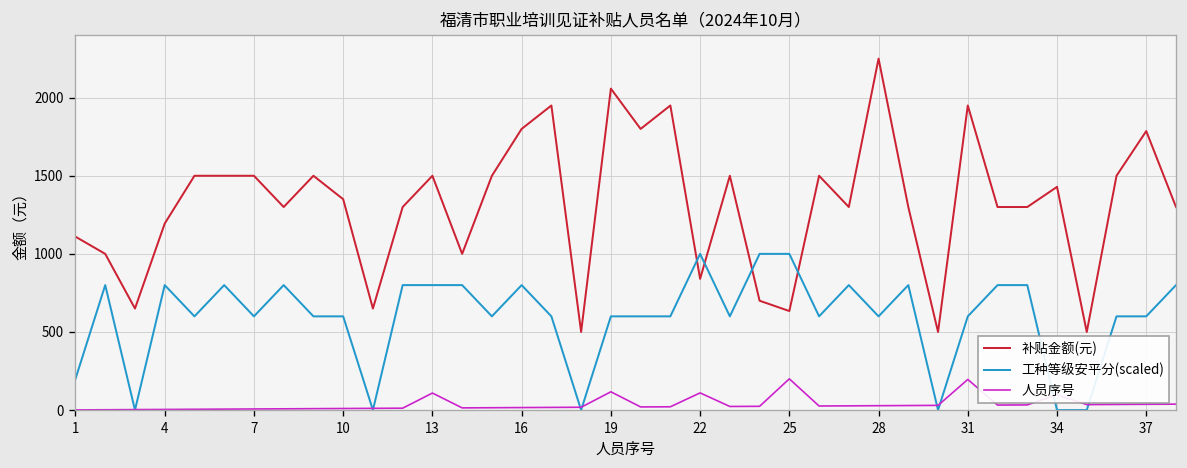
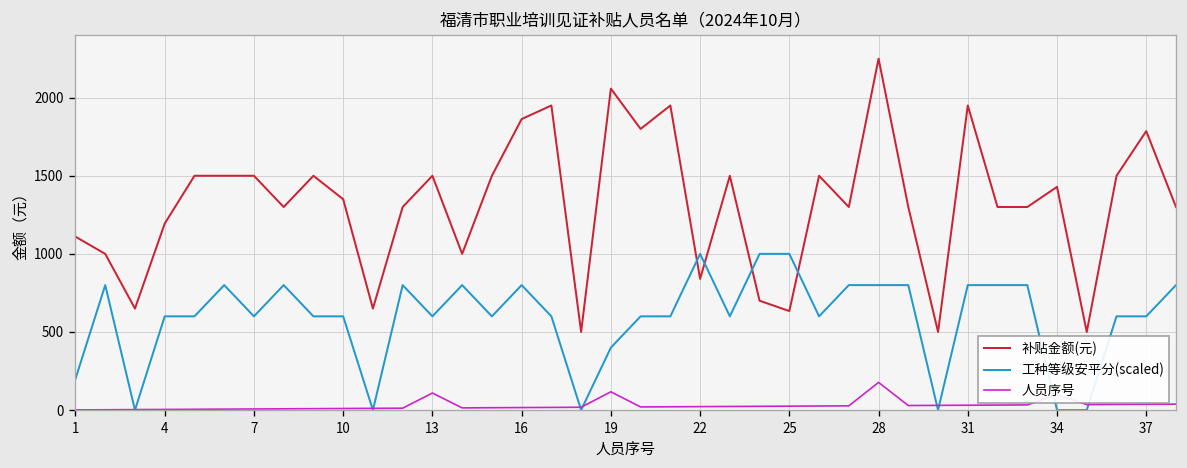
  {
    "补贴金额(元)": {
      "1": 1110,
      "4": 1190,
      "7": 1500,
      "10": 1350,
      "13": 1500,
-     "16": 1800,
+     "16": 1860,
      "19": 2060,
      "22": 840,
      "25": 630,
      "28": 2250,
      "31": 1950,
      "34": 1430,
      "37": 1790
    },
    "工种等级安平分(scaled)": {
      "1": 200,
-     "4": 800,
+     "4": 600,
      "7": 600,
      "10": 600,
-     "13": 800,
+     "13": 600,
      "16": 800,
-     "19": 600,
+     "19": 400,
      "22": 1000,
      "25": 1000,
-     "28": 600,
-     "31": 600,
+     "28": 800,
+     "31": 800,
      "34": 0,
      "37": 600
    },
    "人员序号": {
      "1": 0,
      "4": 0,
      "7": 10,
      "10": 10,
      "13": 110,
      "16": 20,
      "19": 120,
-     "22": 110,
-     "25": 200,
-     "28": 30,
-     "31": 200,
+     "22": 20,
+     "25": 30,
+     "28": 180,
+     "31": 30,
      "37": 40
    }
  }
